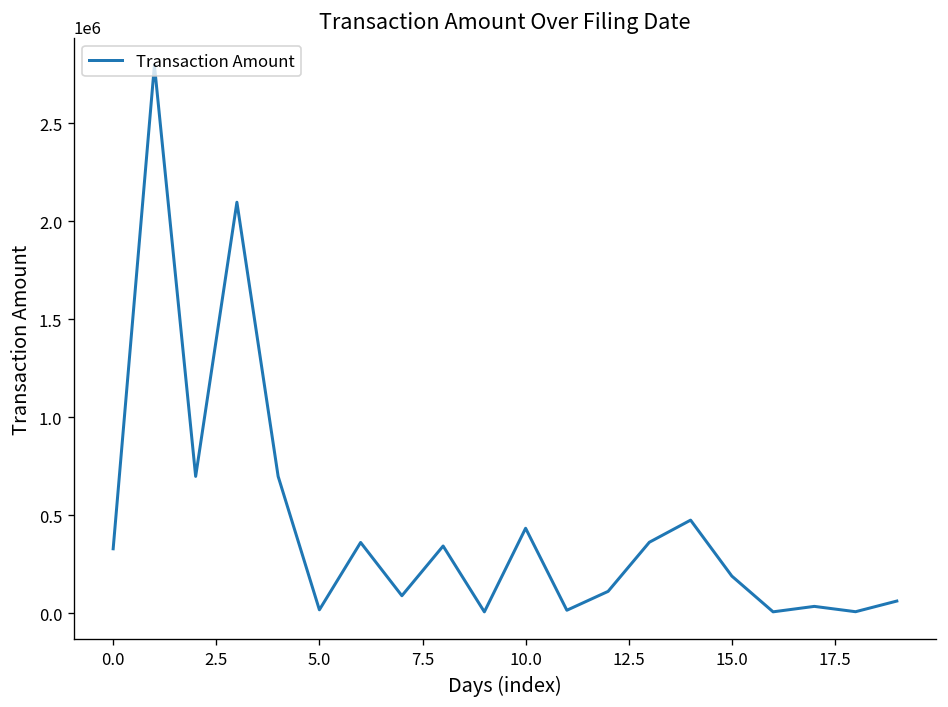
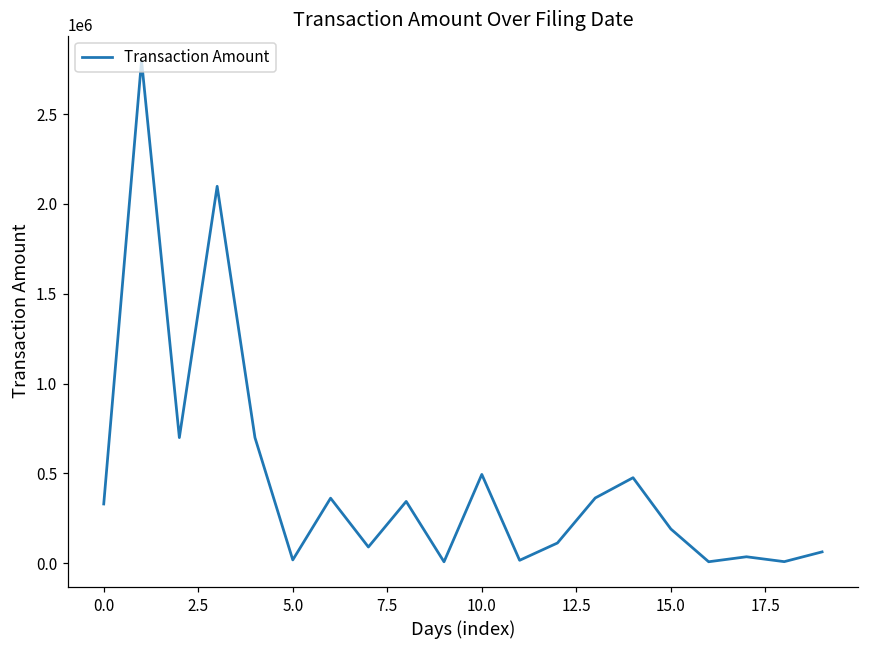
  {
    "0.0": 330000,
    "5.0": 20000,
-   "10.0": 430000,
+   "10.0": 490000,
    "15.0": 190000
  }
